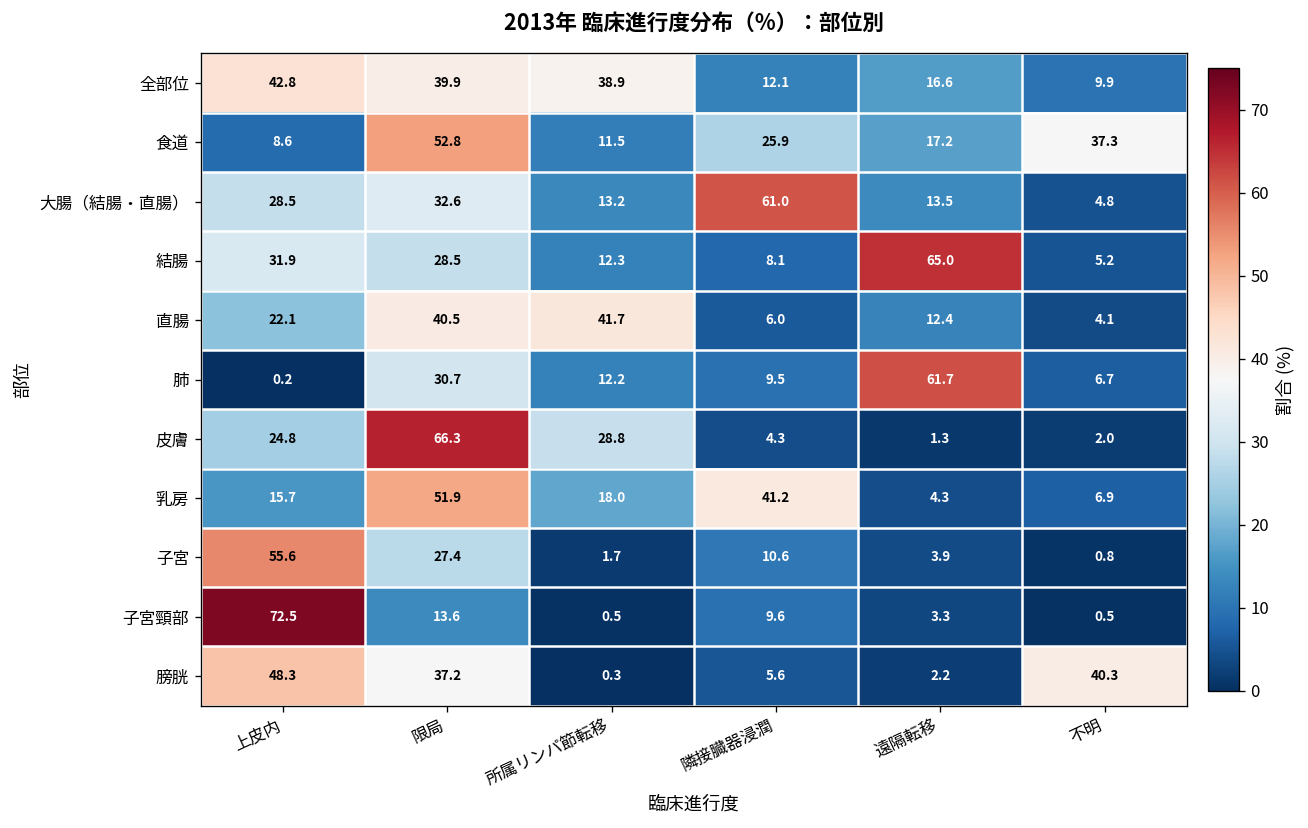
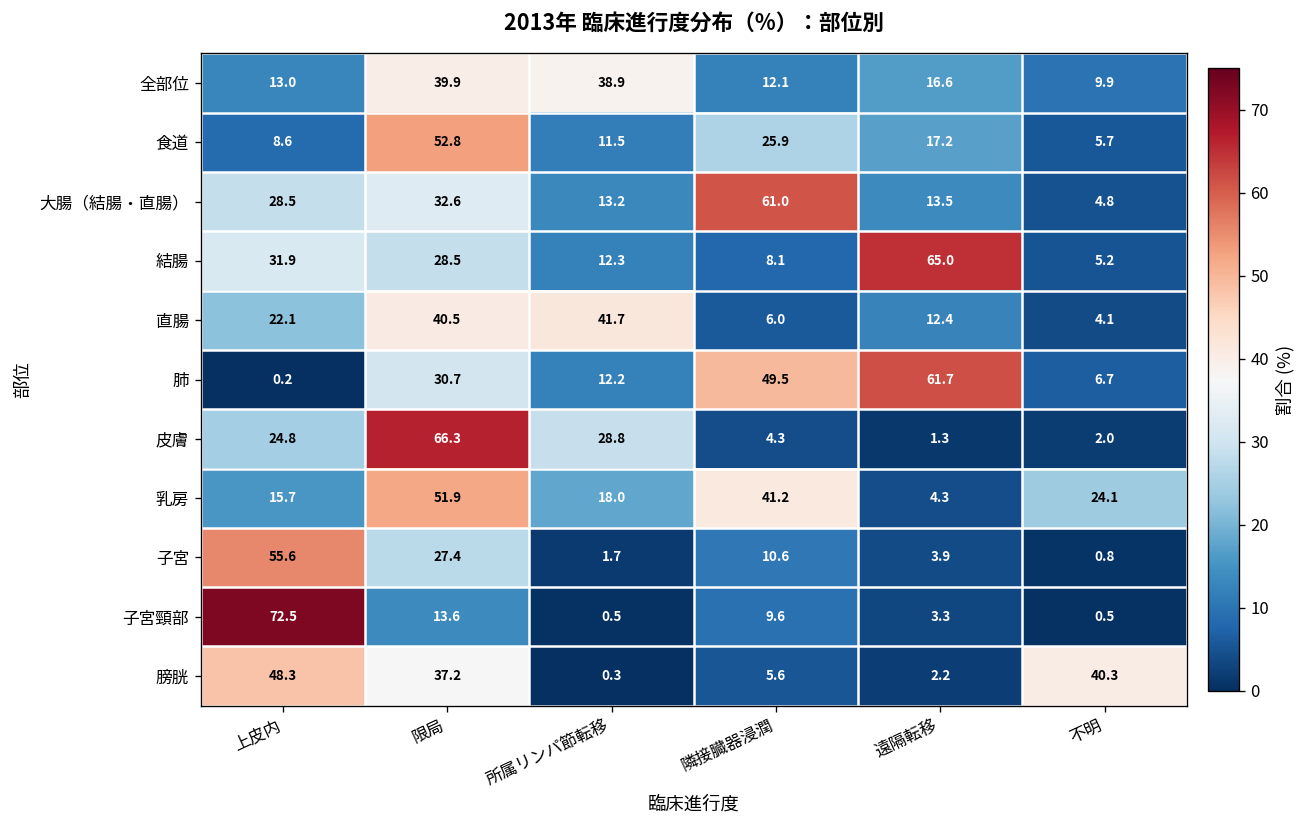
  {
    "全部位": {
-     "上皮内": 42.8,
+     "上皮内": 13.0,
      "限局": 39.9,
      "所属リンパ節転移": 38.9,
      "隣接臓器浸潤": 12.1,
      "遠隔転移": 16.6,
      "不明": 9.9
    },
    "食道": {
      "上皮内": 8.6,
      "限局": 52.8,
      "所属リンパ節転移": 11.5,
      "隣接臓器浸潤": 25.9,
      "遠隔転移": 17.2,
-     "不明": 37.3
+     "不明": 5.7
    },
    "大腸（結腸・直腸）": {
      "上皮内": 28.5,
      "限局": 32.6,
      "所属リンパ節転移": 13.2,
      "隣接臓器浸潤": 61.0,
      "遠隔転移": 13.5,
      "不明": 4.8
    },
    "結腸": {
      "上皮内": 31.9,
      "限局": 28.5,
      "所属リンパ節転移": 12.3,
      "隣接臓器浸潤": 8.1,
      "遠隔転移": 65.0,
      "不明": 5.2
    },
    "直腸": {
      "上皮内": 22.1,
      "限局": 40.5,
      "所属リンパ節転移": 41.7,
      "隣接臓器浸潤": 6.0,
      "遠隔転移": 12.4,
      "不明": 4.1
    },
    "肺": {
      "上皮内": 0.2,
      "限局": 30.7,
      "所属リンパ節転移": 12.2,
-     "隣接臓器浸潤": 9.5,
+     "隣接臓器浸潤": 49.5,
      "遠隔転移": 61.7,
      "不明": 6.7
    },
    "皮膚": {
      "上皮内": 24.8,
      "限局": 66.3,
      "所属リンパ節転移": 28.8,
      "隣接臓器浸潤": 4.3,
      "遠隔転移": 1.3,
      "不明": 2.0
    },
    "乳房": {
      "上皮内": 15.7,
      "限局": 51.9,
      "所属リンパ節転移": 18.0,
      "隣接臓器浸潤": 41.2,
      "遠隔転移": 4.3,
-     "不明": 6.9
+     "不明": 24.1
    },
    "子宮": {
      "上皮内": 55.6,
      "限局": 27.4,
      "所属リンパ節転移": 1.7,
      "隣接臓器浸潤": 10.6,
      "遠隔転移": 3.9,
      "不明": 0.8
    },
    "子宮頸部": {
      "上皮内": 72.5,
      "限局": 13.6,
      "所属リンパ節転移": 0.5,
      "隣接臓器浸潤": 9.6,
      "遠隔転移": 3.3,
      "不明": 0.5
    },
    "膀胱": {
      "上皮内": 48.3,
      "限局": 37.2,
      "所属リンパ節転移": 0.3,
      "隣接臓器浸潤": 5.6,
      "遠隔転移": 2.2,
      "不明": 40.3
    }
  }
